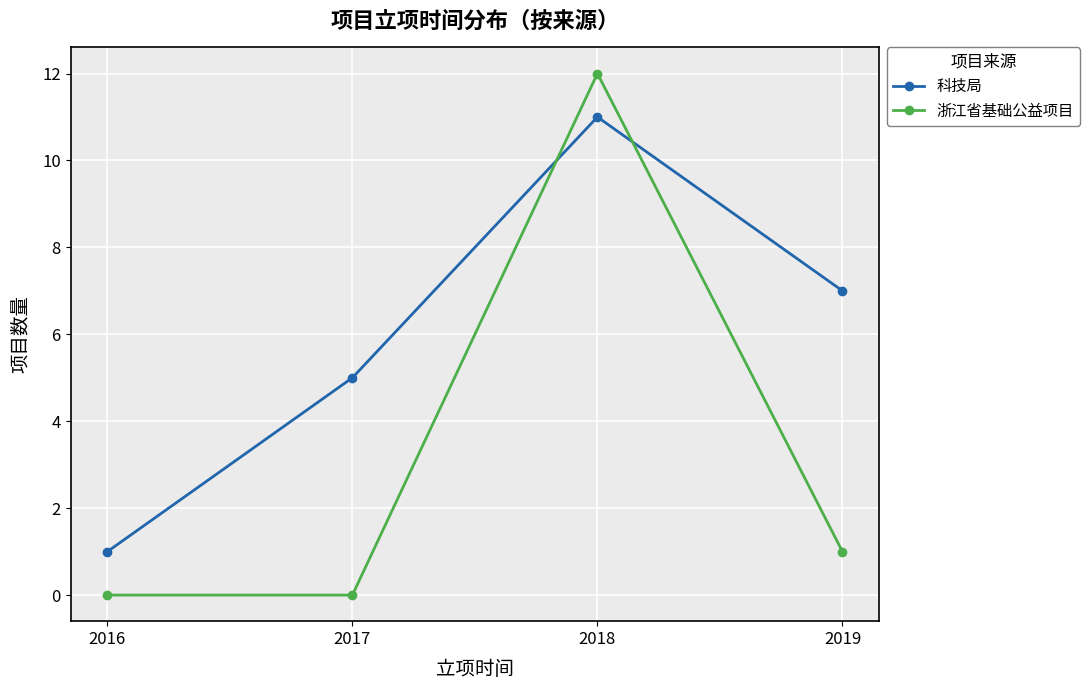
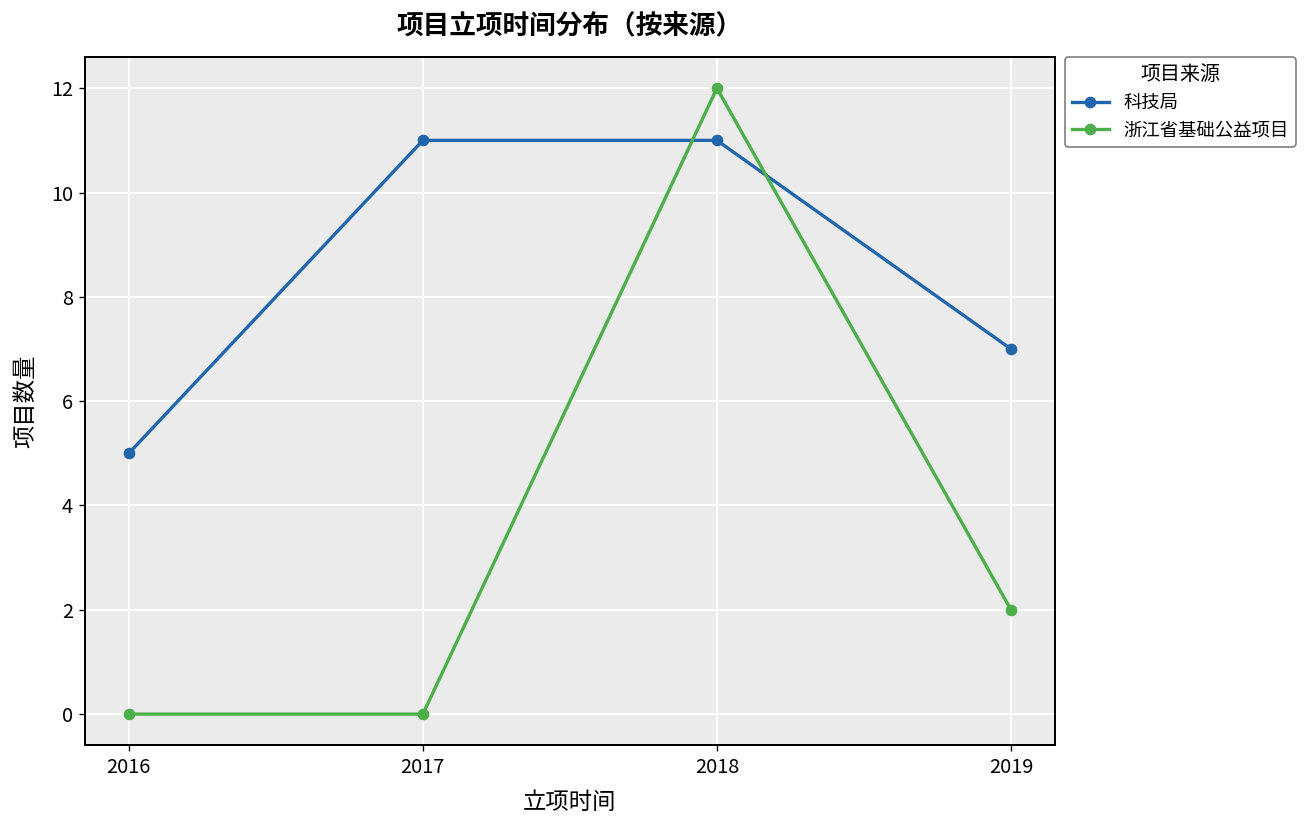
  {
    "科技局": {
-     "2016": 1,
-     "2017": 5,
+     "2016": 5,
+     "2017": 11,
      "2018": 11,
      "2019": 7
    },
    "浙江省基础公益项目": {
      "2016": 0,
      "2017": 0,
      "2018": 12,
-     "2019": 1
+     "2019": 2
    }
  }
